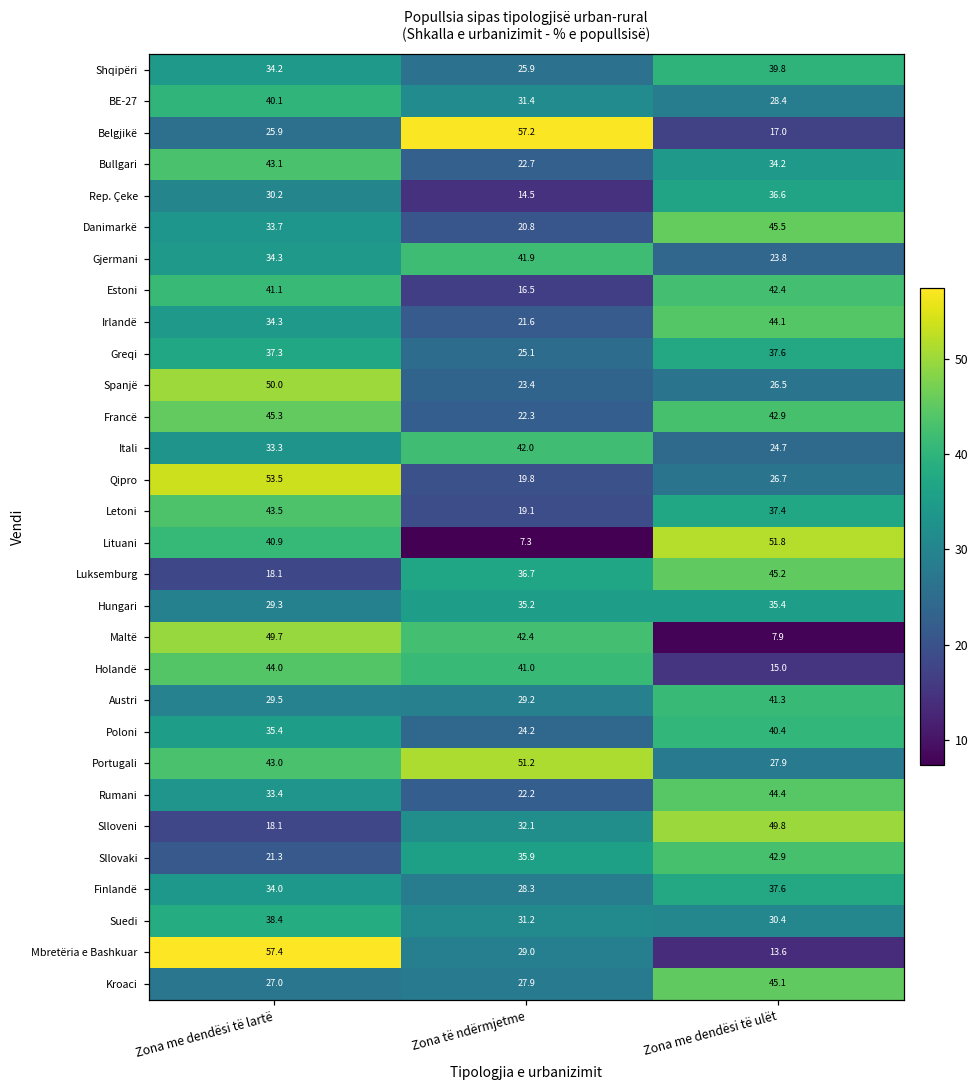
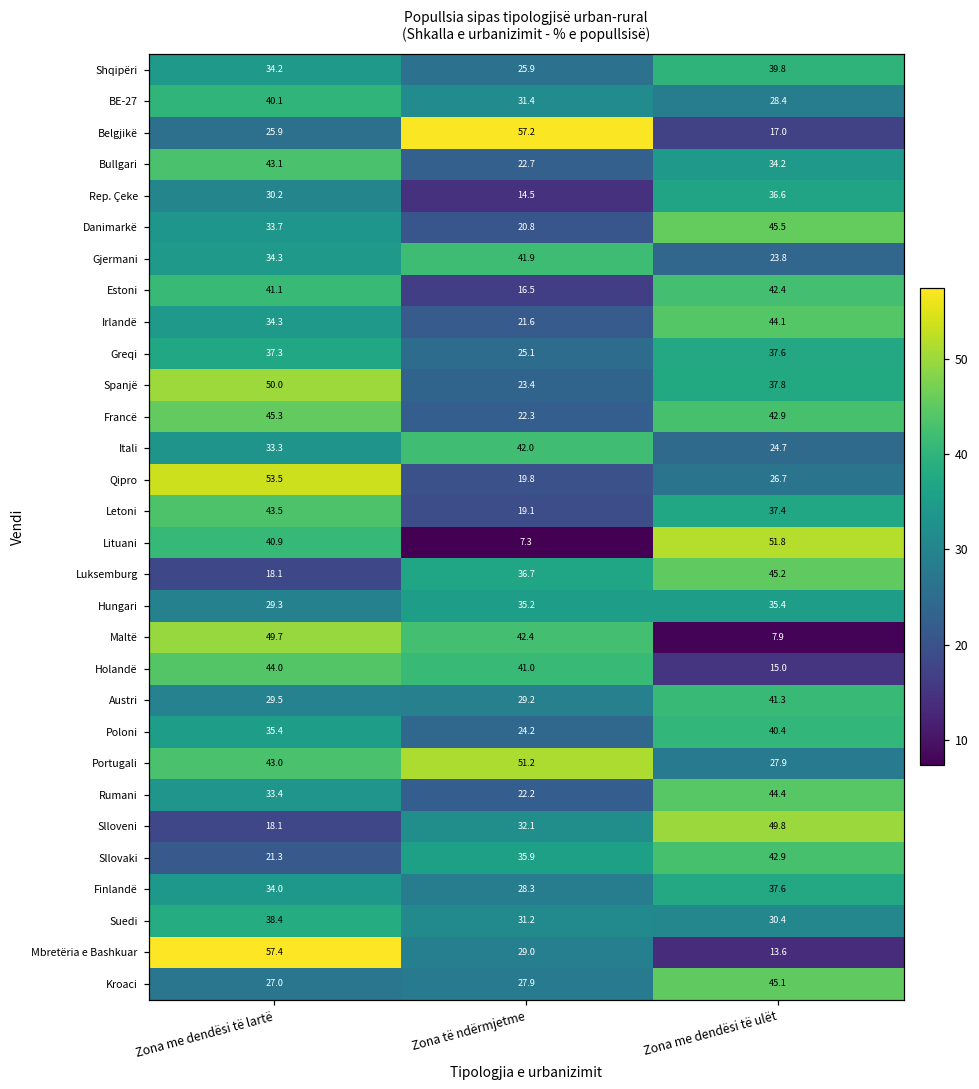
  {
    "Shqipëri": {
      "Zona me dendësi të lartë": 34.2,
      "Zona të ndërmjetme": 25.9,
      "Zona me dendësi të ulët": 39.8
    },
    "BE-27": {
      "Zona me dendësi të lartë": 40.1,
      "Zona të ndërmjetme": 31.4,
      "Zona me dendësi të ulët": 28.4
    },
    "Belgjikë": {
      "Zona me dendësi të lartë": 25.9,
      "Zona të ndërmjetme": 57.2,
      "Zona me dendësi të ulët": 17.0
    },
    "Bullgari": {
      "Zona me dendësi të lartë": 43.1,
      "Zona të ndërmjetme": 22.7,
      "Zona me dendësi të ulët": 34.2
    },
    "Rep. Çeke": {
      "Zona me dendësi të lartë": 30.2,
      "Zona të ndërmjetme": 14.5,
      "Zona me dendësi të ulët": 36.6
    },
    "Danimarkë": {
      "Zona me dendësi të lartë": 33.7,
      "Zona të ndërmjetme": 20.8,
      "Zona me dendësi të ulët": 45.5
    },
    "Gjermani": {
      "Zona me dendësi të lartë": 34.3,
      "Zona të ndërmjetme": 41.9,
      "Zona me dendësi të ulët": 23.8
    },
    "Estoni": {
      "Zona me dendësi të lartë": 41.1,
      "Zona të ndërmjetme": 16.5,
      "Zona me dendësi të ulët": 42.4
    },
    "Irlandë": {
      "Zona me dendësi të lartë": 34.3,
      "Zona të ndërmjetme": 21.6,
      "Zona me dendësi të ulët": 44.1
    },
    "Greqi": {
      "Zona me dendësi të lartë": 37.3,
      "Zona të ndërmjetme": 25.1,
      "Zona me dendësi të ulët": 37.6
    },
    "Spanjë": {
      "Zona me dendësi të lartë": 50.0,
      "Zona të ndërmjetme": 23.4,
-     "Zona me dendësi të ulët": 26.5
+     "Zona me dendësi të ulët": 37.8
    },
    "Francë": {
      "Zona me dendësi të lartë": 45.3,
      "Zona të ndërmjetme": 22.3,
      "Zona me dendësi të ulët": 42.9
    },
    "Itali": {
      "Zona me dendësi të lartë": 33.3,
      "Zona të ndërmjetme": 42.0,
      "Zona me dendësi të ulët": 24.7
    },
    "Qipro": {
      "Zona me dendësi të lartë": 53.5,
      "Zona të ndërmjetme": 19.8,
      "Zona me dendësi të ulët": 26.7
    },
    "Letoni": {
      "Zona me dendësi të lartë": 43.5,
      "Zona të ndërmjetme": 19.1,
      "Zona me dendësi të ulët": 37.4
    },
    "Lituani": {
      "Zona me dendësi të lartë": 40.9,
      "Zona të ndërmjetme": 7.3,
      "Zona me dendësi të ulët": 51.8
    },
    "Luksemburg": {
      "Zona me dendësi të lartë": 18.1,
      "Zona të ndërmjetme": 36.7,
      "Zona me dendësi të ulët": 45.2
    },
    "Hungari": {
      "Zona me dendësi të lartë": 29.3,
      "Zona të ndërmjetme": 35.2,
      "Zona me dendësi të ulët": 35.4
    },
    "Maltë": {
      "Zona me dendësi të lartë": 49.7,
      "Zona të ndërmjetme": 42.4,
      "Zona me dendësi të ulët": 7.9
    },
    "Holandë": {
      "Zona me dendësi të lartë": 44.0,
      "Zona të ndërmjetme": 41.0,
      "Zona me dendësi të ulët": 15.0
    },
    "Austri": {
      "Zona me dendësi të lartë": 29.5,
      "Zona të ndërmjetme": 29.2,
      "Zona me dendësi të ulët": 41.3
    },
    "Poloni": {
      "Zona me dendësi të lartë": 35.4,
      "Zona të ndërmjetme": 24.2,
      "Zona me dendësi të ulët": 40.4
    },
    "Portugali": {
      "Zona me dendësi të lartë": 43.0,
      "Zona të ndërmjetme": 51.2,
      "Zona me dendësi të ulët": 27.9
    },
    "Rumani": {
      "Zona me dendësi të lartë": 33.4,
      "Zona të ndërmjetme": 22.2,
      "Zona me dendësi të ulët": 44.4
    },
    "Slloveni": {
      "Zona me dendësi të lartë": 18.1,
      "Zona të ndërmjetme": 32.1,
      "Zona me dendësi të ulët": 49.8
    },
    "Sllovaki": {
      "Zona me dendësi të lartë": 21.3,
      "Zona të ndërmjetme": 35.9,
      "Zona me dendësi të ulët": 42.9
    },
    "Finlandë": {
      "Zona me dendësi të lartë": 34.0,
      "Zona të ndërmjetme": 28.3,
      "Zona me dendësi të ulët": 37.6
    },
    "Suedi": {
      "Zona me dendësi të lartë": 38.4,
      "Zona të ndërmjetme": 31.2,
      "Zona me dendësi të ulët": 30.4
    },
    "Mbretëria e Bashkuar": {
      "Zona me dendësi të lartë": 57.4,
      "Zona të ndërmjetme": 29.0,
      "Zona me dendësi të ulët": 13.6
    },
    "Kroaci": {
      "Zona me dendësi të lartë": 27.0,
      "Zona të ndërmjetme": 27.9,
      "Zona me dendësi të ulët": 45.1
    }
  }
